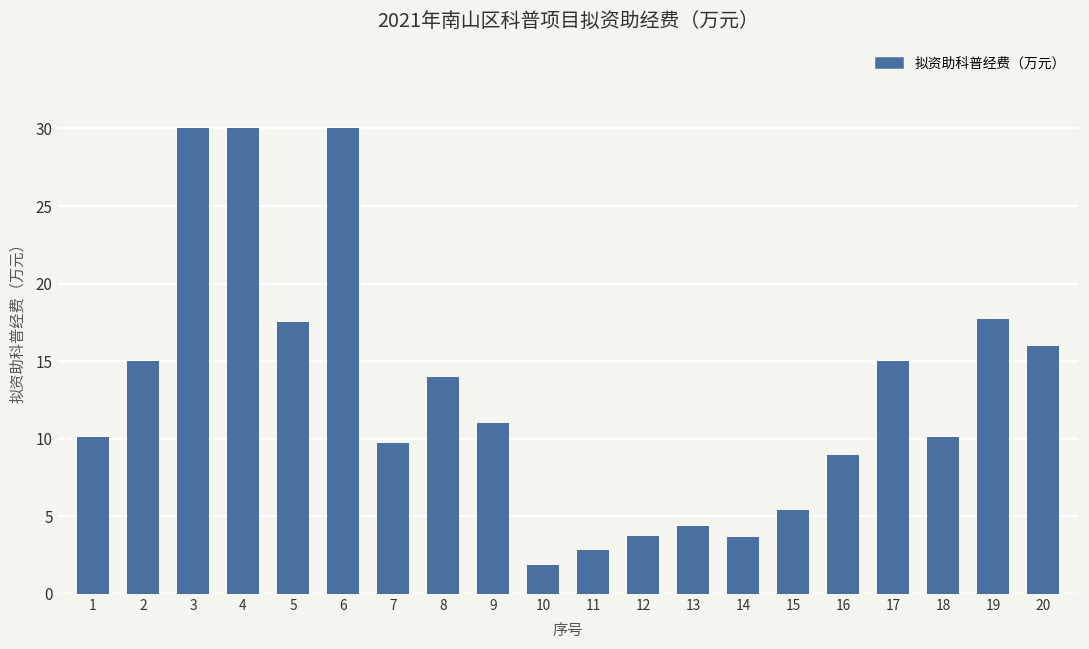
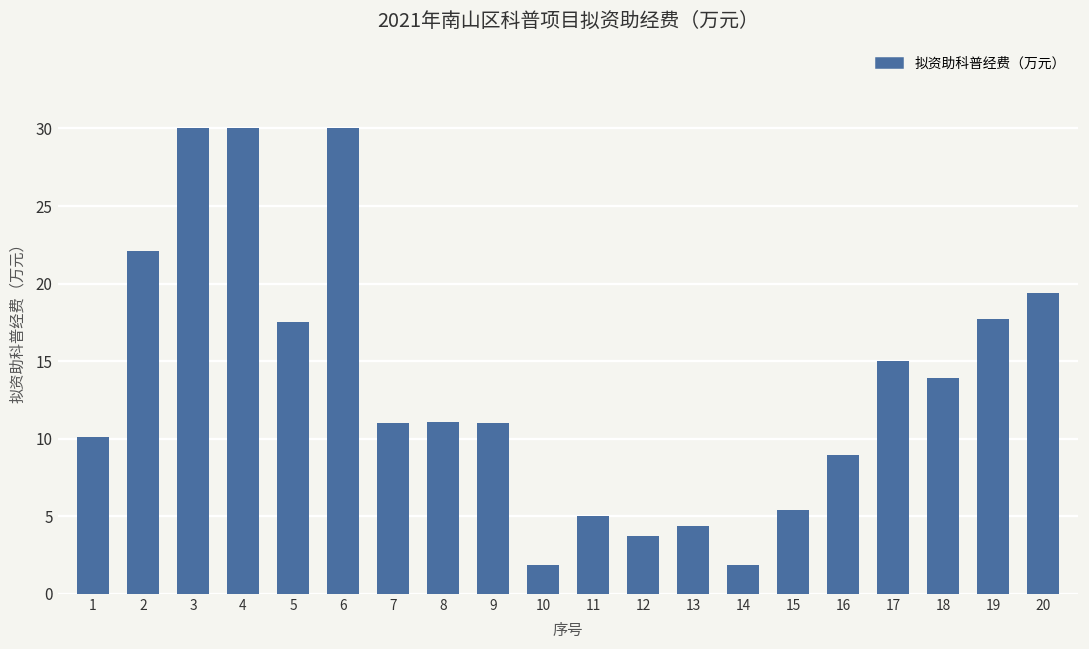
  {
    "1": 10.1,
-   "2": 15.0,
+   "2": 22.1,
    "3": 30.0,
    "4": 30.0,
    "5": 17.5,
    "6": 30.0,
-   "7": 9.7,
-   "8": 14.0,
+   "7": 11.0,
+   "8": 11.1,
    "9": 11.0,
    "10": 1.8,
-   "11": 2.8,
+   "11": 5.0,
    "12": 3.7,
    "13": 4.4,
-   "14": 3.6,
+   "14": 1.8,
    "15": 5.4,
    "16": 9.0,
    "17": 15.0,
-   "18": 10.1,
+   "18": 13.9,
    "19": 17.7,
-   "20": 16.0
+   "20": 19.4
  }
